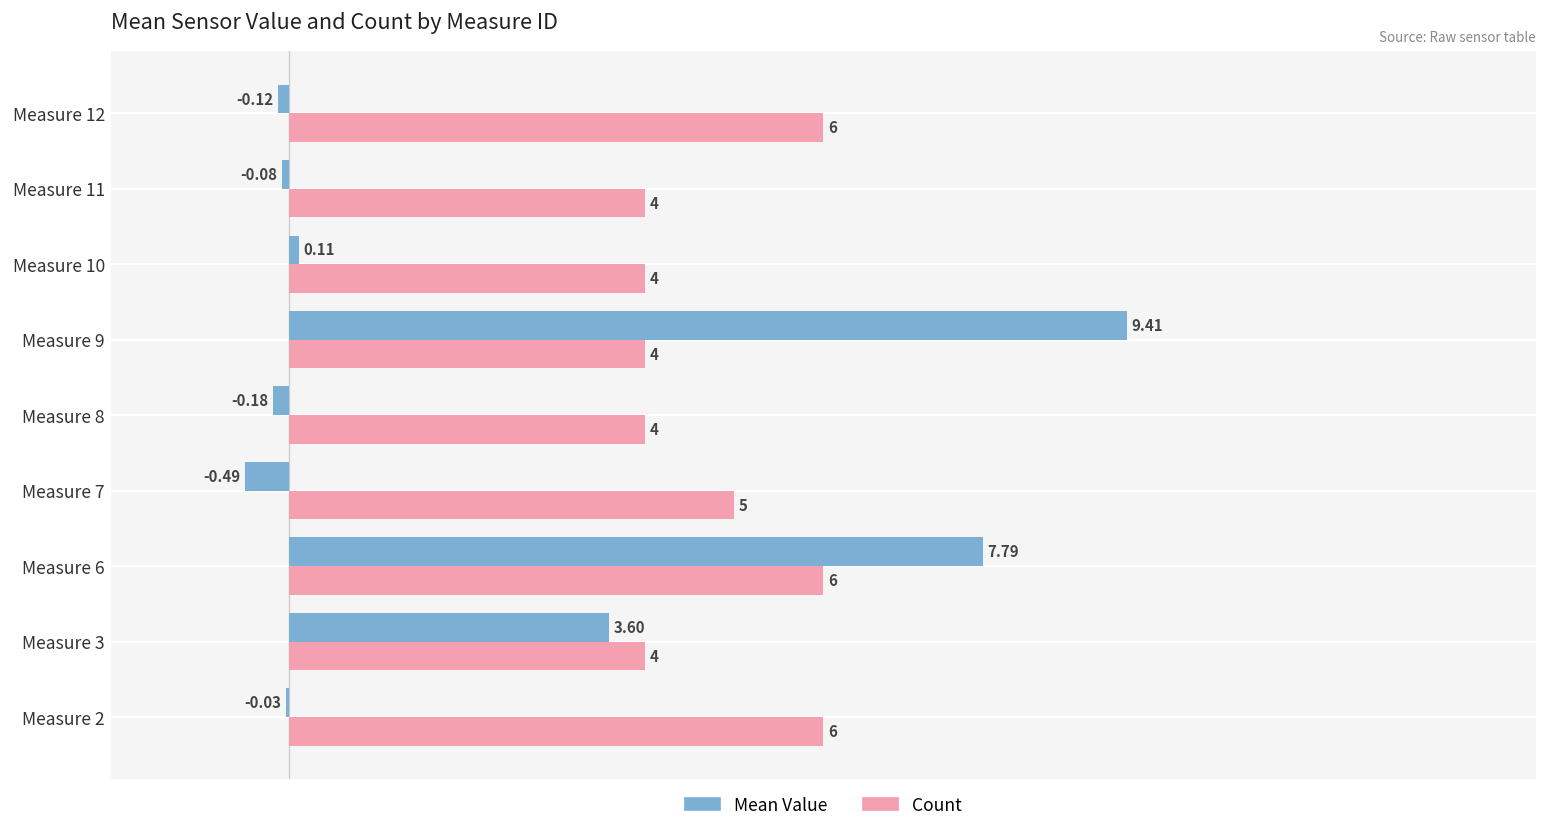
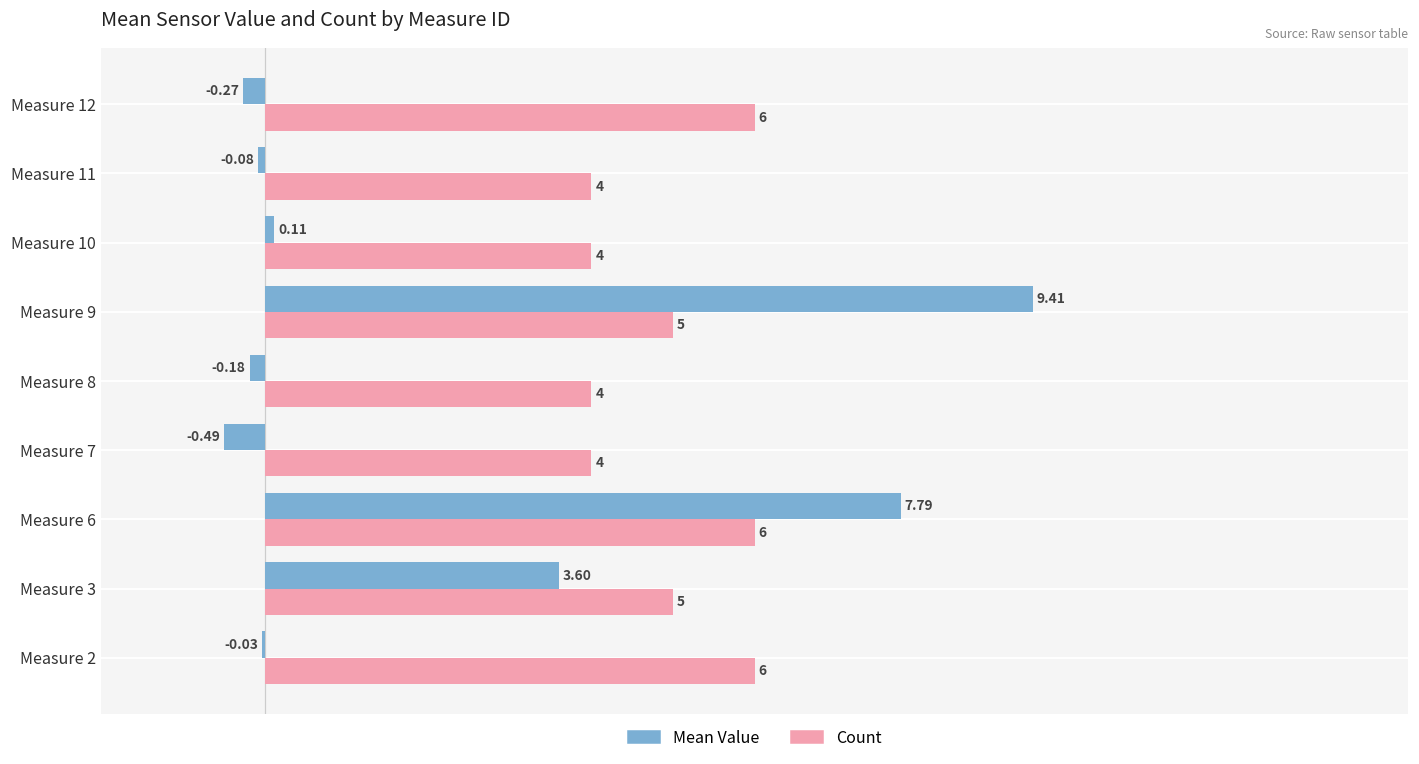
  {
    "Mean Value": {
-     "Measure 12": -0.12,
+     "Measure 12": -0.27,
      "Measure 11": -0.08,
      "Measure 10": 0.11,
      "Measure 9": 9.41,
      "Measure 8": -0.18,
      "Measure 7": -0.49,
      "Measure 6": 7.79,
      "Measure 3": 3.60,
      "Measure 2": -0.03
    },
    "Count": {
      "Measure 12": 6,
      "Measure 11": 4,
      "Measure 10": 4,
-     "Measure 9": 4,
+     "Measure 9": 5,
      "Measure 8": 4,
-     "Measure 7": 5,
+     "Measure 7": 4,
      "Measure 6": 6,
-     "Measure 3": 4,
+     "Measure 3": 5,
      "Measure 2": 6
    }
  }
